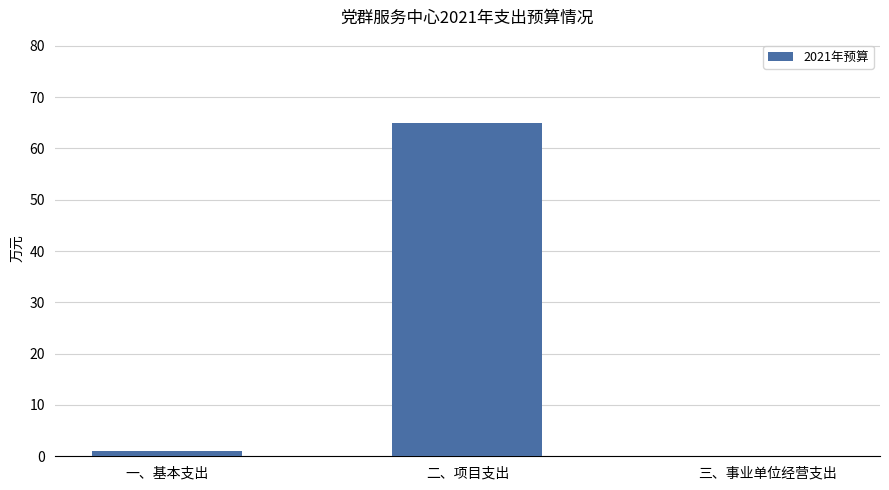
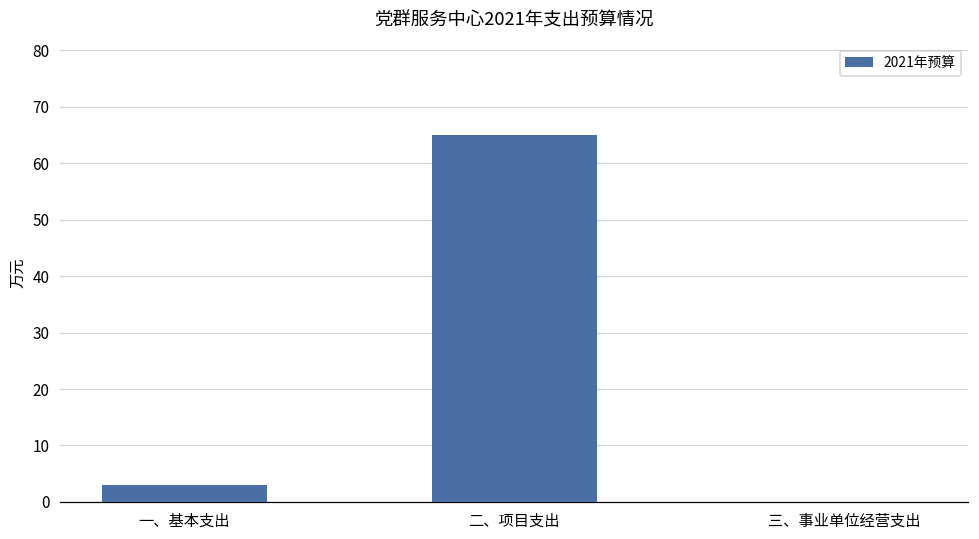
  {
-   "一、基本支出": 1,
+   "一、基本支出": 3,
    "二、项目支出": 65,
    "三、事业单位经营支出": 0
  }
